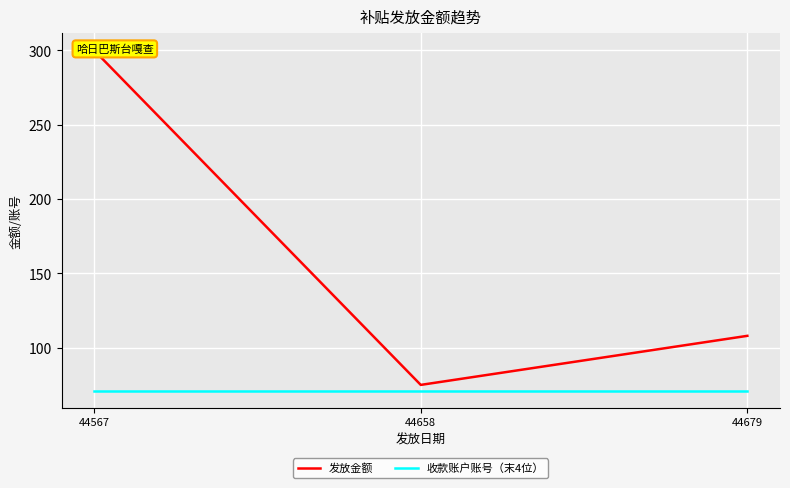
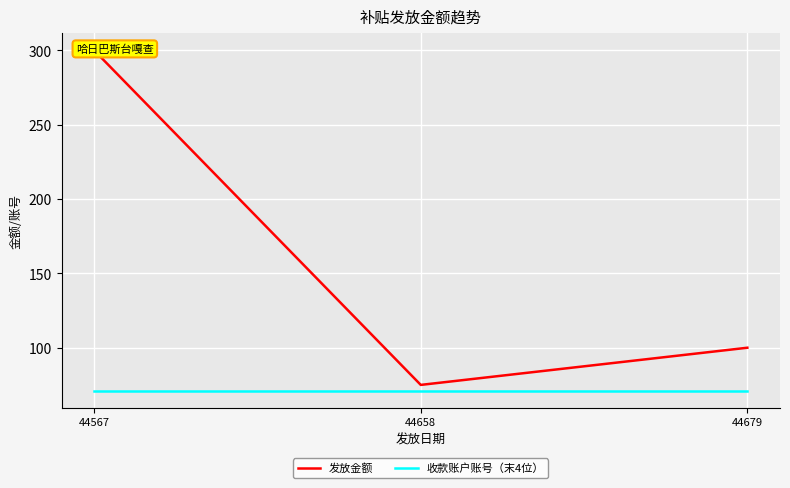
  {
    "发放金额": {
      "44658": 75,
-     "44679": 108
+     "44679": 100
    },
    "收款账户账号（末4位）": {
      "44567": 71,
      "44658": 71,
      "44679": 71
    }
  }
